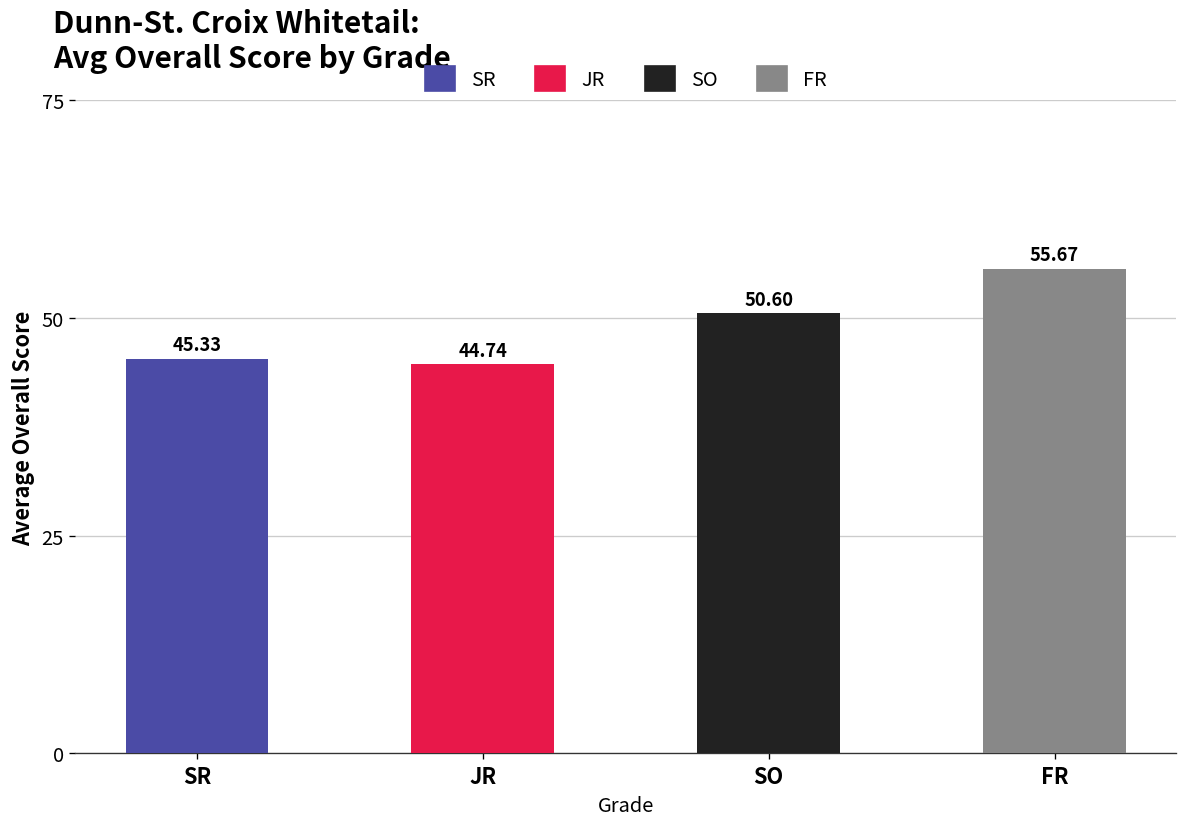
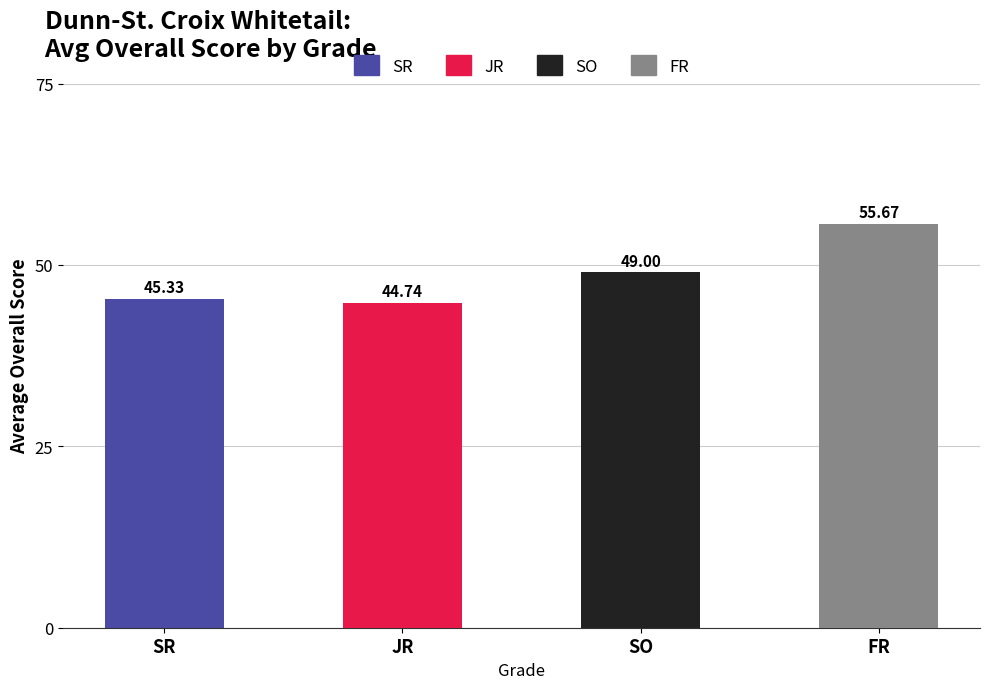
  {
    "SR": 45.33,
    "JR": 44.74,
-   "SO": 50.60,
+   "SO": 49.00,
    "FR": 55.67
  }
